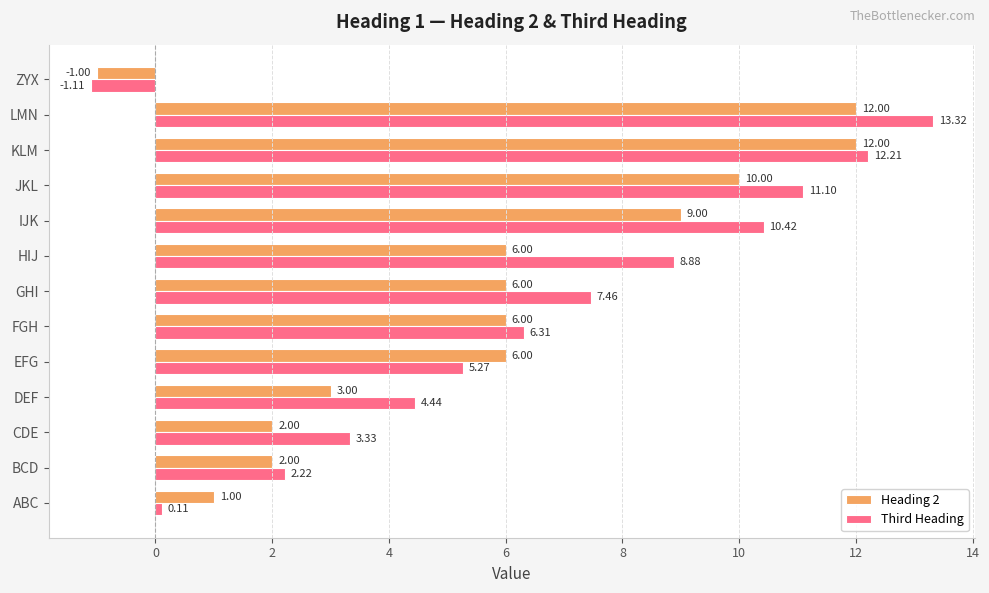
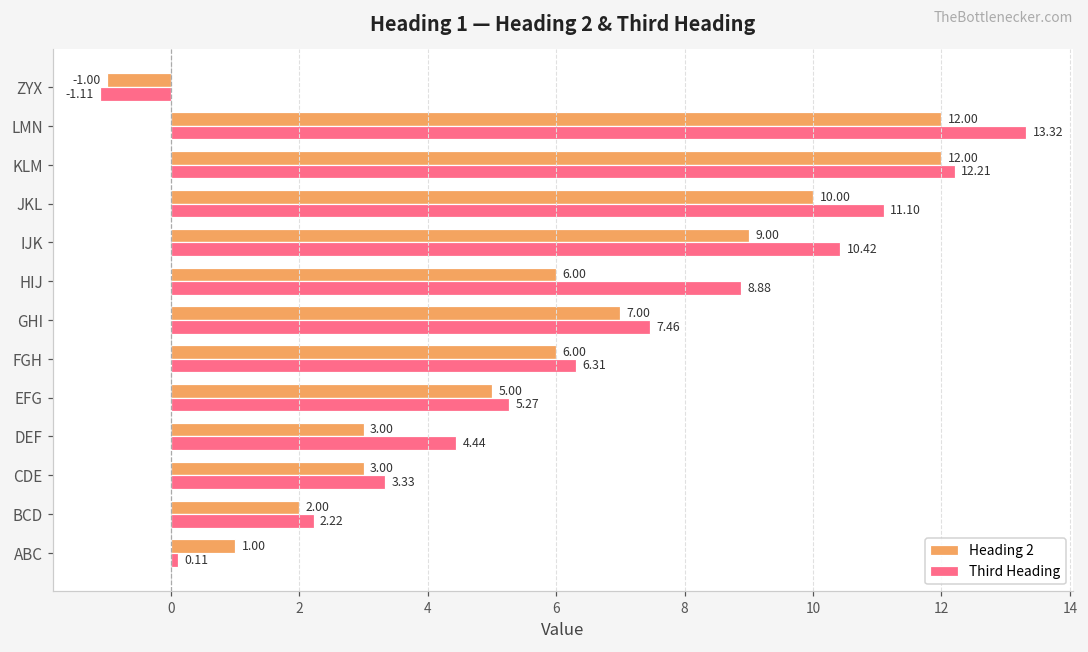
  {
    "Heading 2": {
      "ZYX": -1.00,
      "LMN": 12.00,
      "KLM": 12.00,
      "JKL": 10.00,
      "IJK": 9.00,
      "HIJ": 6.00,
-     "GHI": 6.00,
+     "GHI": 7.00,
      "FGH": 6.00,
-     "EFG": 6.00,
+     "EFG": 5.00,
      "DEF": 3.00,
-     "CDE": 2.00,
+     "CDE": 3.00,
      "BCD": 2.00,
      "ABC": 1.00
    },
    "Third Heading": {
      "ZYX": -1.11,
      "LMN": 13.32,
      "KLM": 12.21,
      "JKL": 11.10,
      "IJK": 10.42,
      "HIJ": 8.88,
      "GHI": 7.46,
      "FGH": 6.31,
      "EFG": 5.27,
      "DEF": 4.44,
      "CDE": 3.33,
      "BCD": 2.22,
      "ABC": 0.11
    }
  }
